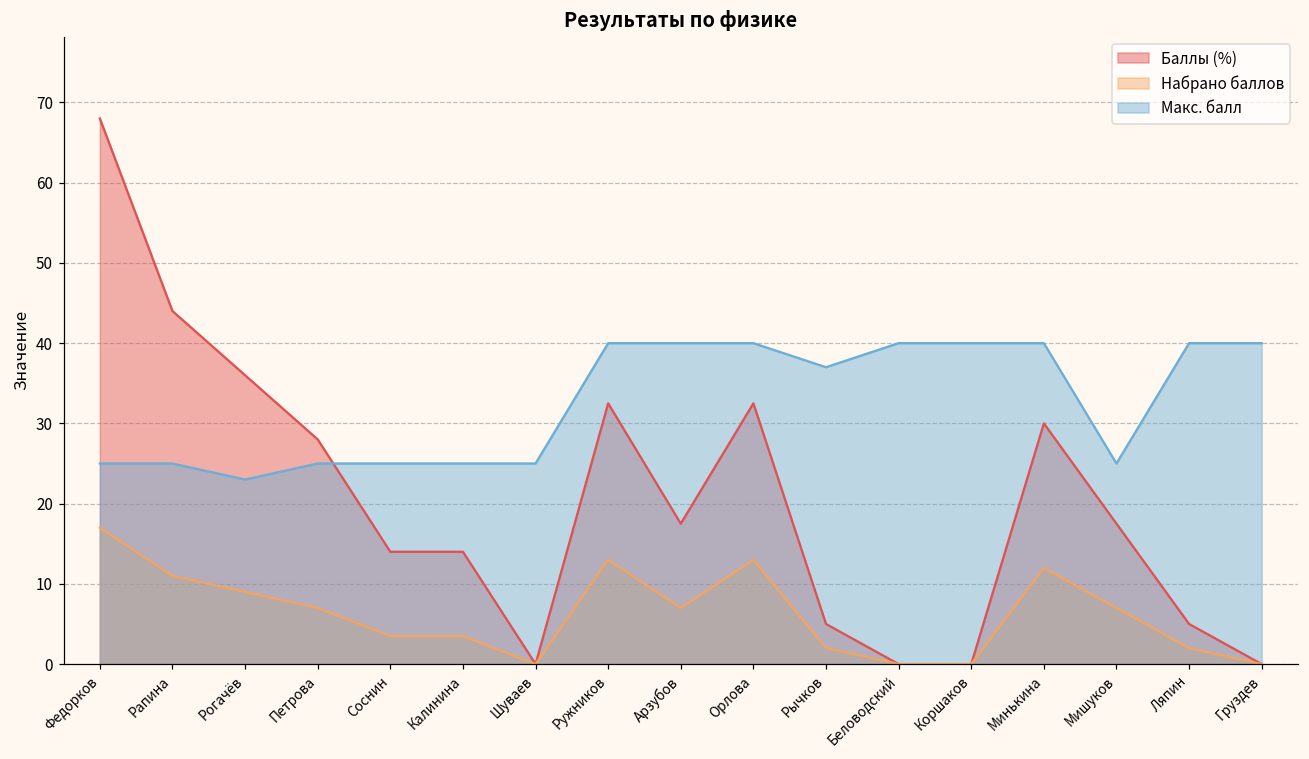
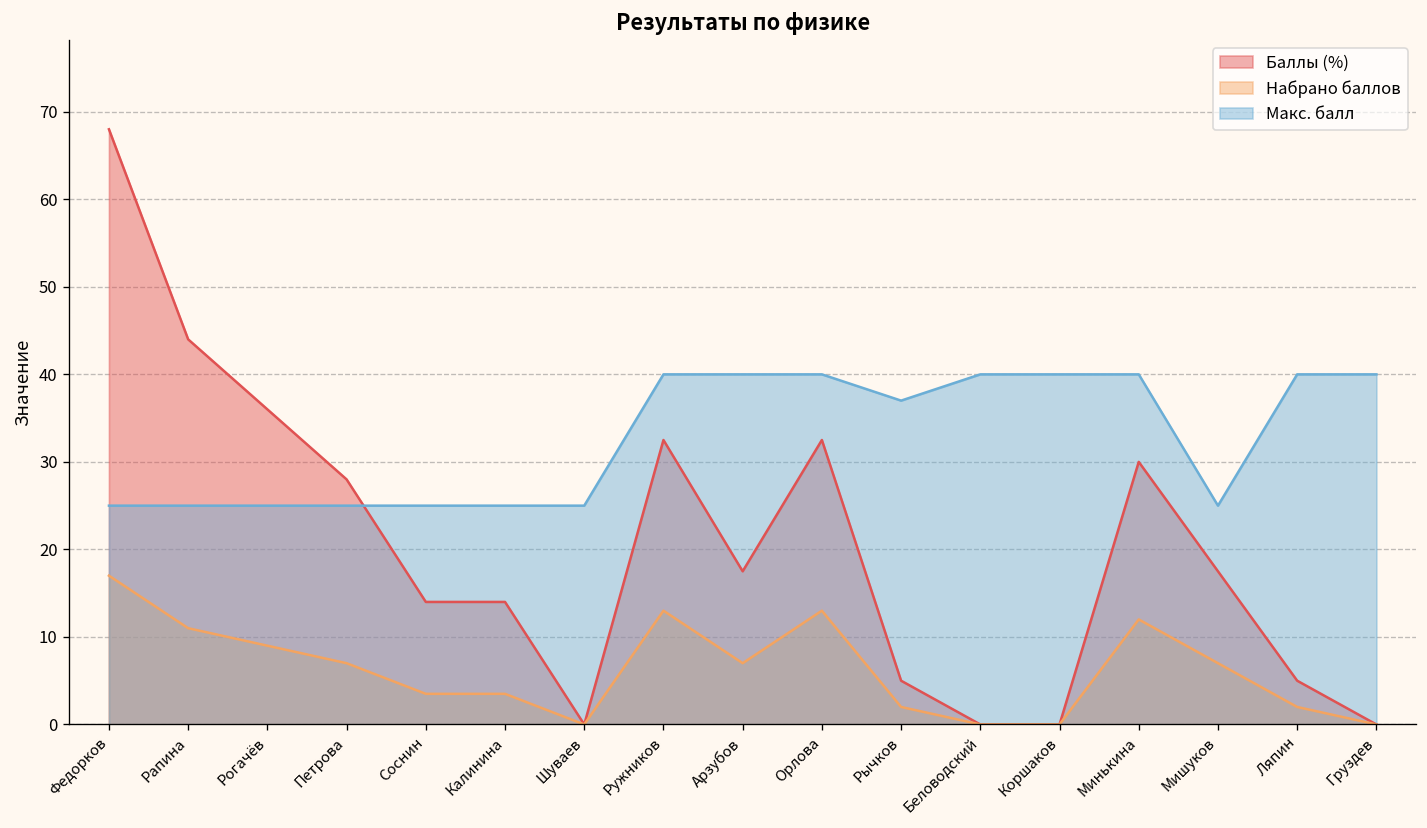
  {
    "Макс. балл": {
      "Федорков": 25,
      "Рапина": 25,
-     "Рогачёв": 23,
+     "Рогачёв": 25,
      "Петрова": 25,
      "Соснин": 25,
      "Калинина": 25,
      "Шуваев": 25,
      "Ружников": 40,
      "Арзубов": 40,
      "Орлова": 40,
      "Рычков": 37,
      "Беловодский": 40,
      "Коршаков": 40,
      "Минькина": 40,
      "Мишуков": 25,
      "Ляпин": 40,
      "Груздев": 40
    }
  }
